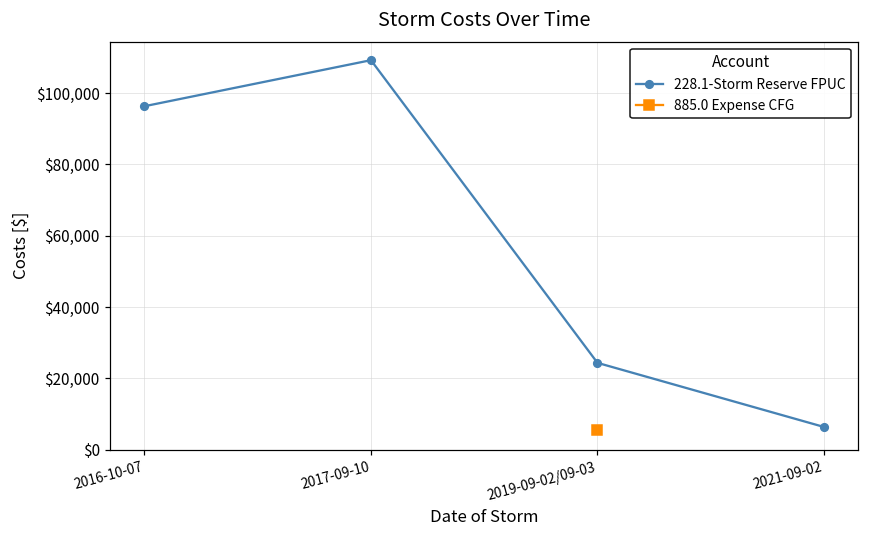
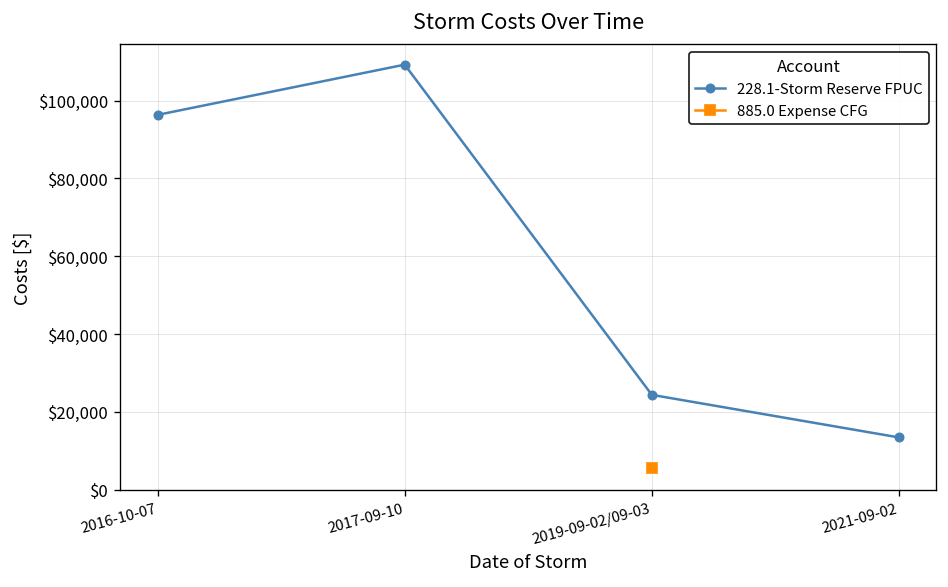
  {
    "228.1-Storm Reserve FPUC": {
      "2016-10-07": "$96,000",
      "2017-09-10": "$109,000",
      "2019-09-02/09-03": "$24,000",
-     "2021-09-02": "$6,000"
+     "2021-09-02": "$13,000"
    },
    "885.0 Expense CFG": {
      "2019-09-02/09-03": "$6,000"
    }
  }
